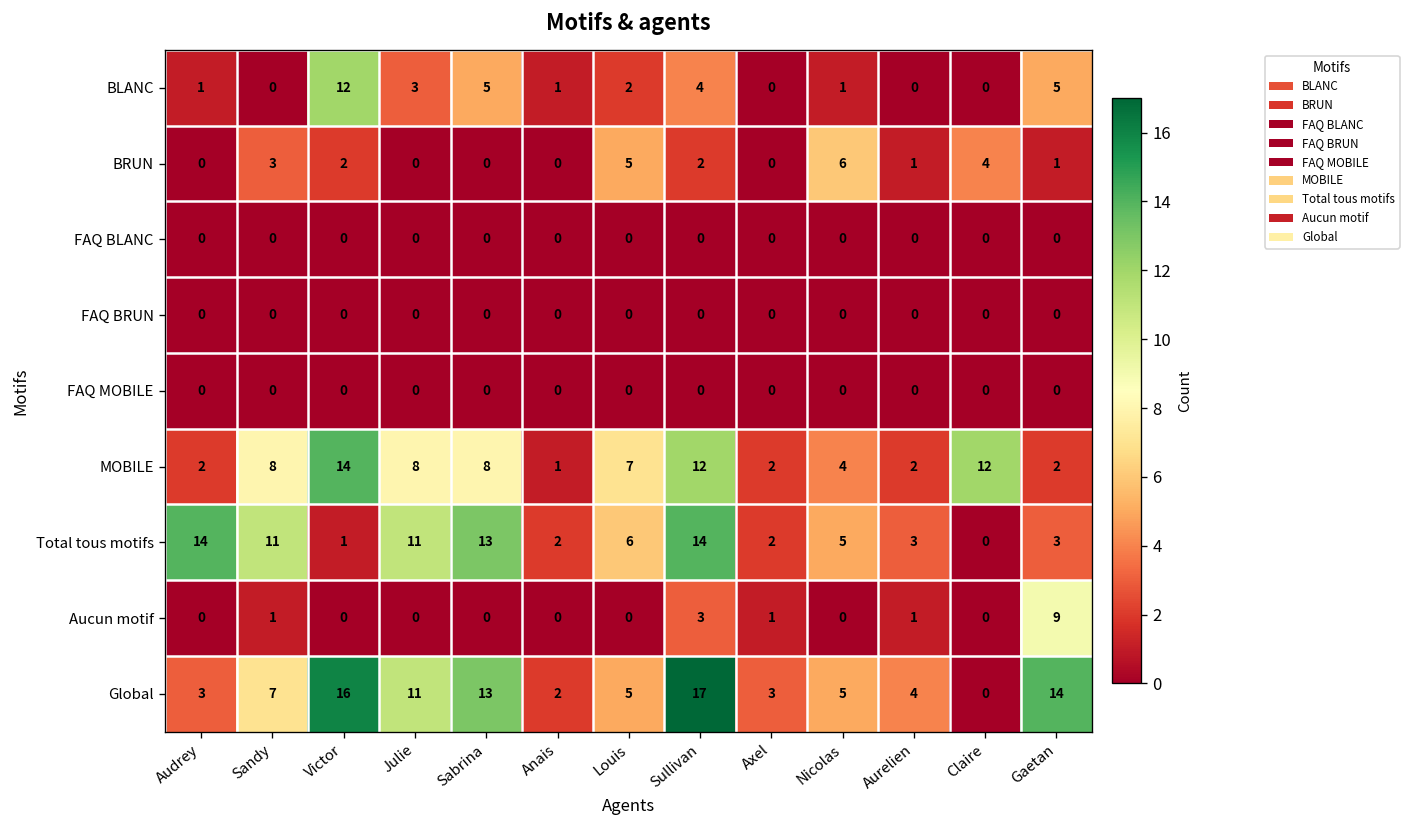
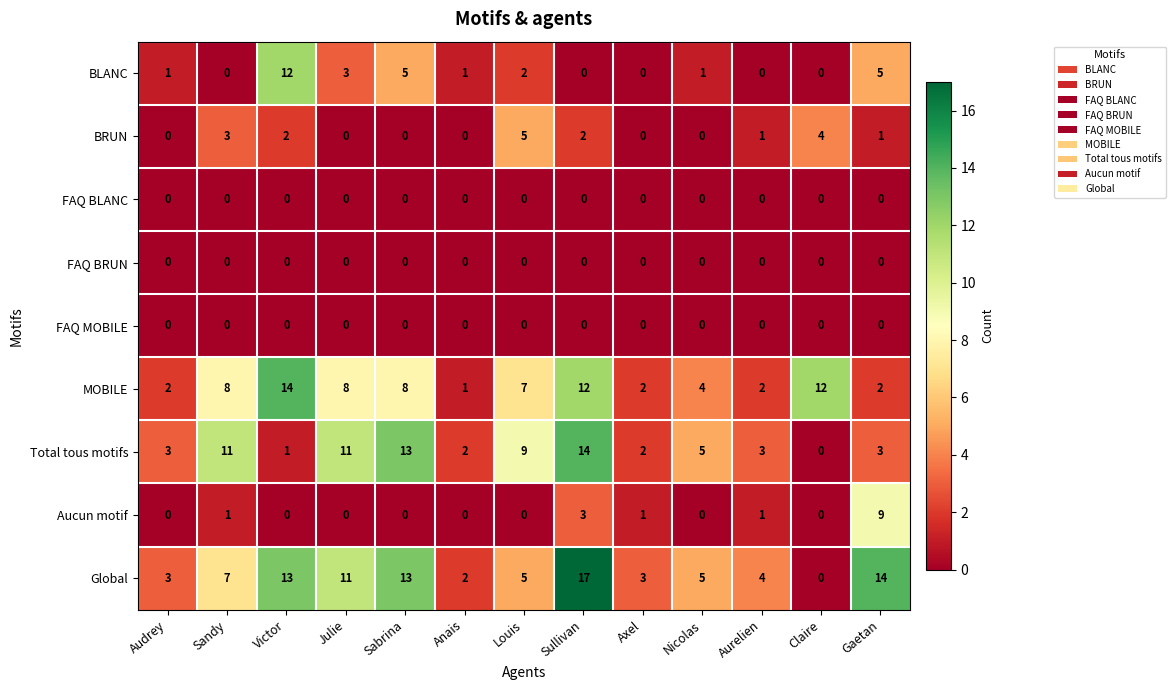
  {
    "BLANC": {
      "Audrey": 1,
      "Sandy": 0,
      "Victor": 12,
      "Julie": 3,
      "Sabrina": 5,
      "Anais": 1,
      "Louis": 2,
-     "Sullivan": 4,
+     "Sullivan": 0,
      "Axel": 0,
      "Nicolas": 1,
      "Aurelien": 0,
      "Claire": 0,
      "Gaetan": 5
    },
    "BRUN": {
      "Audrey": 0,
      "Sandy": 3,
      "Victor": 2,
      "Julie": 0,
      "Sabrina": 0,
      "Anais": 0,
      "Louis": 5,
      "Sullivan": 2,
      "Axel": 0,
-     "Nicolas": 6,
+     "Nicolas": 0,
      "Aurelien": 1,
      "Claire": 4,
      "Gaetan": 1
    },
    "FAQ BLANC": {
      "Audrey": 0,
      "Sandy": 0,
      "Victor": 0,
      "Julie": 0,
      "Sabrina": 0,
      "Anais": 0,
      "Louis": 0,
      "Sullivan": 0,
      "Axel": 0,
      "Nicolas": 0,
      "Aurelien": 0,
      "Claire": 0,
      "Gaetan": 0
    },
    "FAQ BRUN": {
      "Audrey": 0,
      "Sandy": 0,
      "Victor": 0,
      "Julie": 0,
      "Sabrina": 0,
      "Anais": 0,
      "Louis": 0,
      "Sullivan": 0,
      "Axel": 0,
      "Nicolas": 0,
      "Aurelien": 0,
      "Claire": 0,
      "Gaetan": 0
    },
    "FAQ MOBILE": {
      "Audrey": 0,
      "Sandy": 0,
      "Victor": 0,
      "Julie": 0,
      "Sabrina": 0,
      "Anais": 0,
      "Louis": 0,
      "Sullivan": 0,
      "Axel": 0,
      "Nicolas": 0,
      "Aurelien": 0,
      "Claire": 0,
      "Gaetan": 0
    },
    "MOBILE": {
      "Audrey": 2,
      "Sandy": 8,
      "Victor": 14,
      "Julie": 8,
      "Sabrina": 8,
      "Anais": 1,
      "Louis": 7,
      "Sullivan": 12,
      "Axel": 2,
      "Nicolas": 4,
      "Aurelien": 2,
      "Claire": 12,
      "Gaetan": 2
    },
    "Total tous motifs": {
-     "Audrey": 14,
+     "Audrey": 3,
      "Sandy": 11,
      "Victor": 1,
      "Julie": 11,
      "Sabrina": 13,
      "Anais": 2,
-     "Louis": 6,
+     "Louis": 9,
      "Sullivan": 14,
      "Axel": 2,
      "Nicolas": 5,
      "Aurelien": 3,
      "Claire": 0,
      "Gaetan": 3
    },
    "Aucun motif": {
      "Audrey": 0,
      "Sandy": 1,
      "Victor": 0,
      "Julie": 0,
      "Sabrina": 0,
      "Anais": 0,
      "Louis": 0,
      "Sullivan": 3,
      "Axel": 1,
      "Nicolas": 0,
      "Aurelien": 1,
      "Claire": 0,
      "Gaetan": 9
    },
    "Global": {
      "Audrey": 3,
      "Sandy": 7,
-     "Victor": 16,
+     "Victor": 13,
      "Julie": 11,
      "Sabrina": 13,
      "Anais": 2,
      "Louis": 5,
      "Sullivan": 17,
      "Axel": 3,
      "Nicolas": 5,
      "Aurelien": 4,
      "Claire": 0,
      "Gaetan": 14
    }
  }
